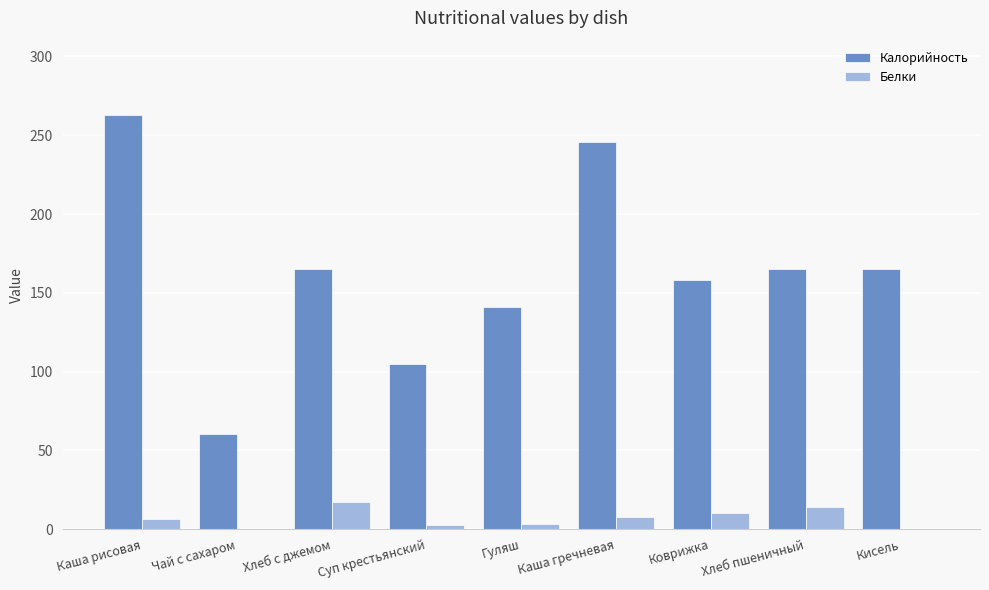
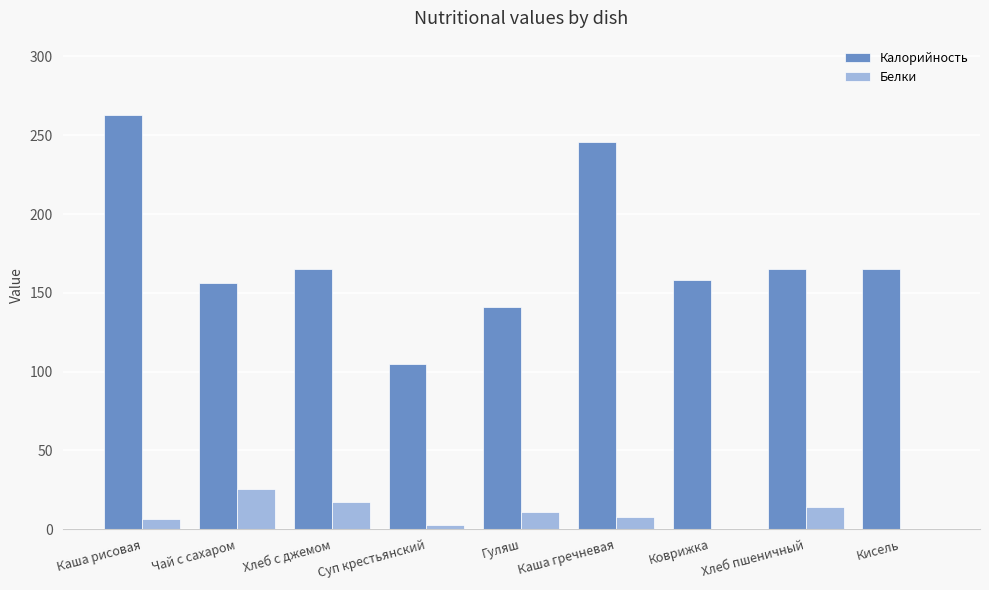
  {
    "Калорийность": {
      "Каша рисовая": 263,
-     "Чай с сахаром": 60,
+     "Чай с сахаром": 156,
      "Хлеб с джемом": 165,
      "Суп крестьянский": 105,
      "Гуляш": 141,
      "Каша гречневая": 246,
      "Коврижка": 158,
      "Хлеб пшеничный": 165,
      "Кисель": 165
    },
    "Белки": {
      "Каша рисовая": 6,
-     "Чай с сахаром": 0,
+     "Чай с сахаром": 25,
      "Хлеб с джемом": 18,
      "Суп крестьянский": 3,
-     "Гуляш": 3,
+     "Гуляш": 11,
      "Каша гречневая": 8,
-     "Коврижка": 11,
+     "Коврижка": 0,
      "Хлеб пшеничный": 14
    }
  }
